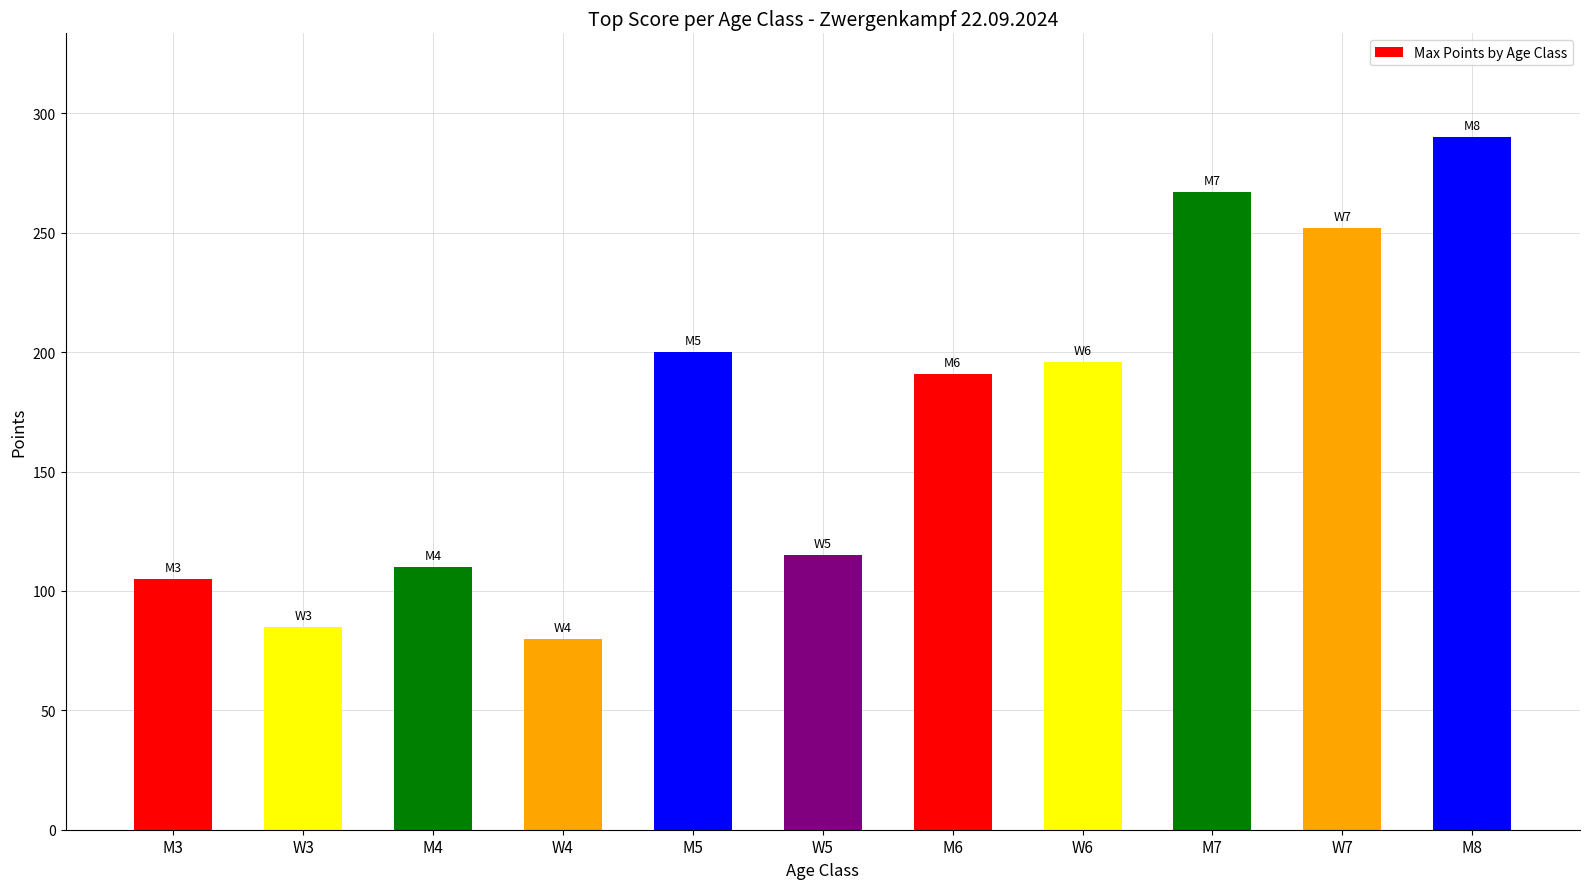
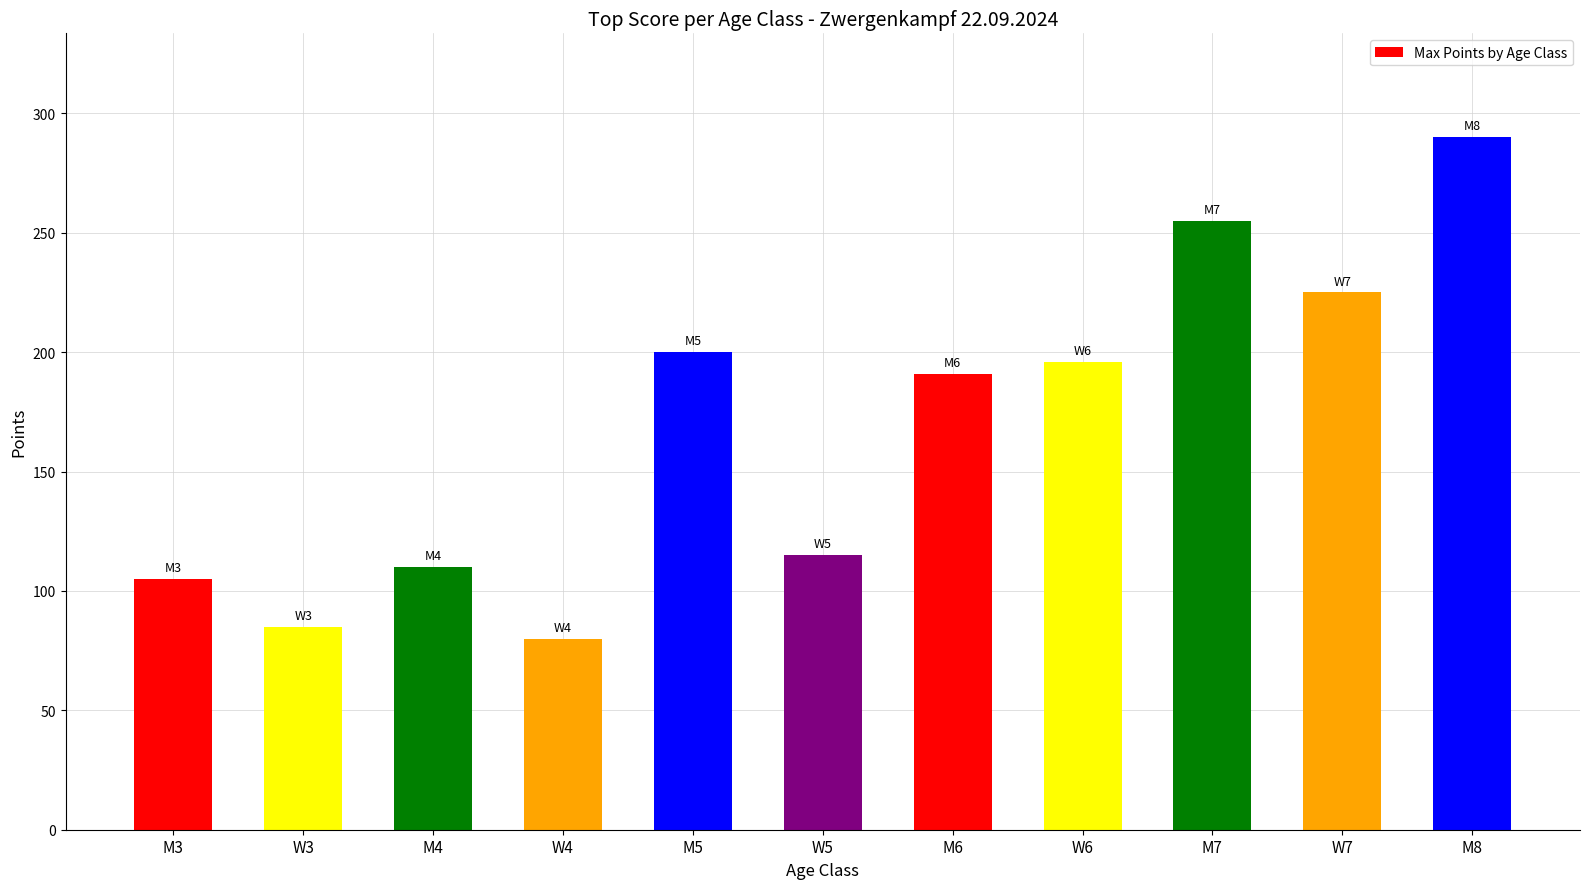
  {
    "M3": 105,
    "W3": 85,
    "M4": 110,
    "W4": 80,
    "M5": 200,
    "W5": 115,
    "M6": 191,
    "W6": 196,
-   "M7": 267,
-   "W7": 252,
+   "M7": 255,
+   "W7": 225,
    "M8": 290
  }
